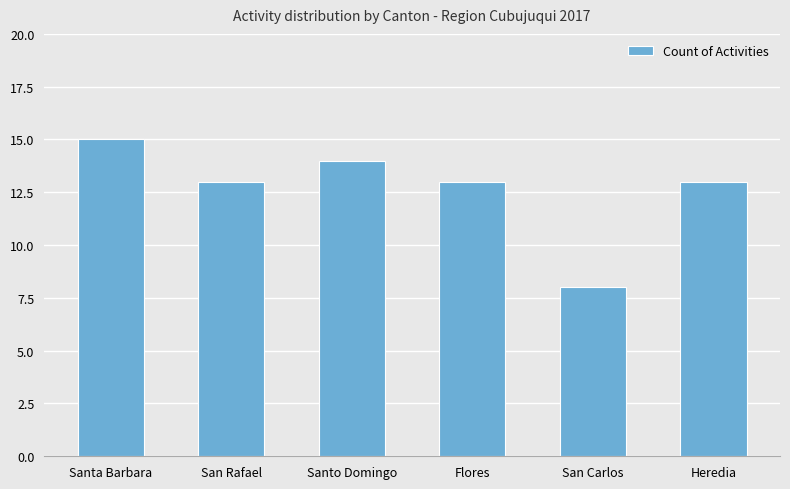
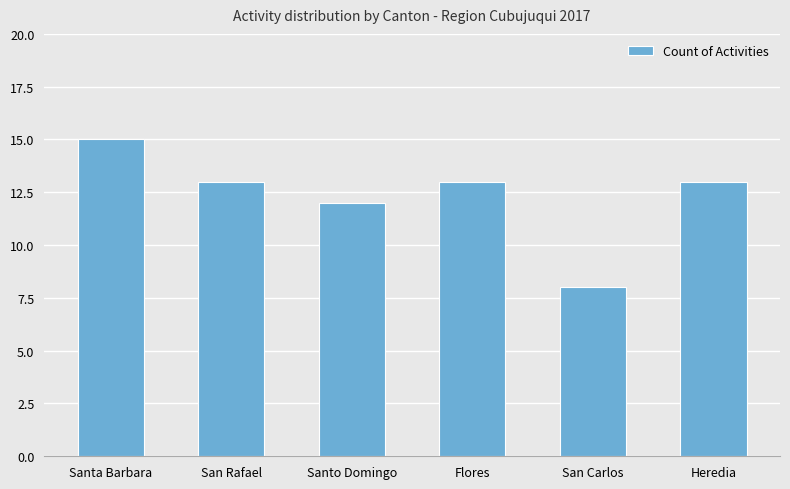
  {
    "Santa Barbara": 15,
    "San Rafael": 13,
-   "Santo Domingo": 14,
+   "Santo Domingo": 12,
    "Flores": 13,
    "San Carlos": 8,
    "Heredia": 13
  }
